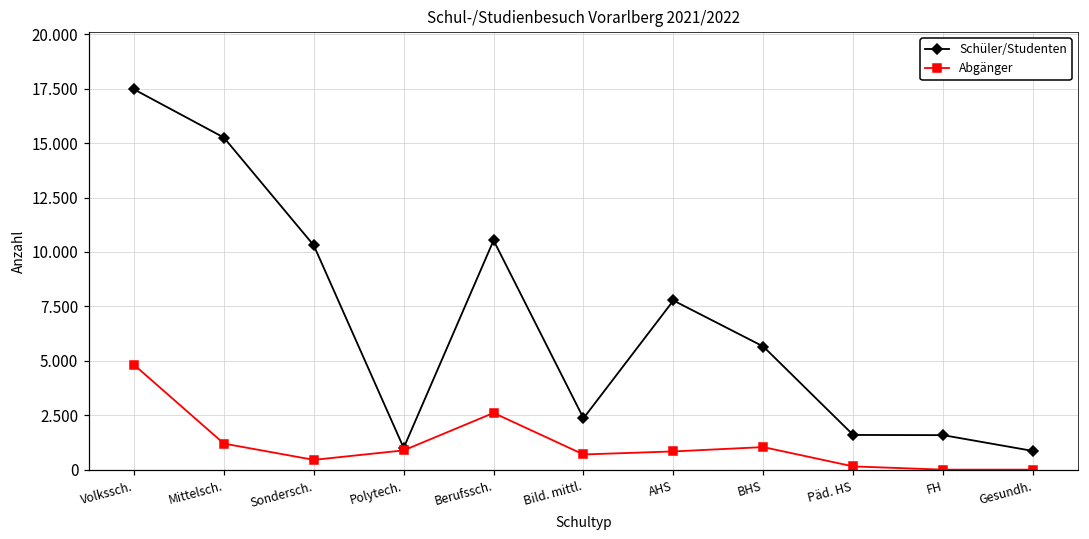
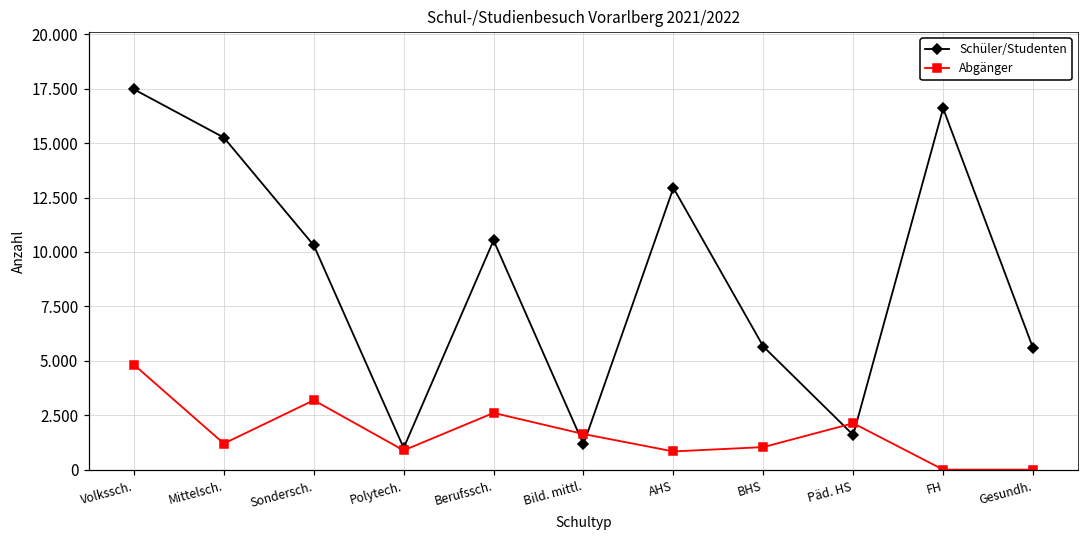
  {
    "Schüler/Studenten": {
      "Volkssch.": 17.5,
      "Mittelsch.": 15.3,
      "Sondersch.": 10.3,
      "Berufssch.": 10.5,
-     "Bild. mittl.": 2.4,
-     "AHS": 7.8,
+     "Bild. mittl.": 1.2,
+     "AHS": 12.9,
      "BHS": 5.7,
      "Päd. HS": 1.6,
-     "FH": 1.6,
-     "Gesundh.": 0.9
+     "FH": 16.6,
+     "Gesundh.": 5.6
    },
    "Abgänger": {
      "Volkssch.": 4.8,
      "Mittelsch.": 1.2,
-     "Sondersch.": 0.5,
+     "Sondersch.": 3.2,
      "Berufssch.": 2.6,
-     "Bild. mittl.": 0.7,
+     "Bild. mittl.": 1.6,
      "AHS": 0.8,
      "BHS": 1.0,
-     "Päd. HS": 0.1,
+     "Päd. HS": 2.1,
      "FH": 0.0,
      "Gesundh.": 0.0
    }
  }
